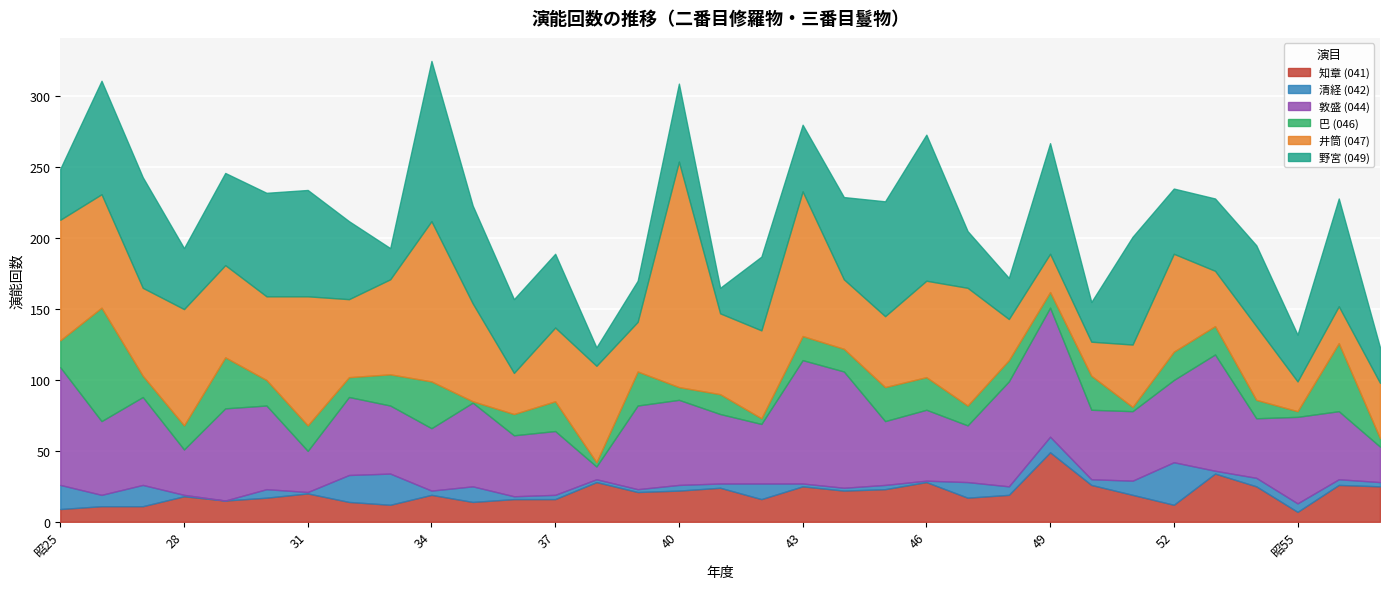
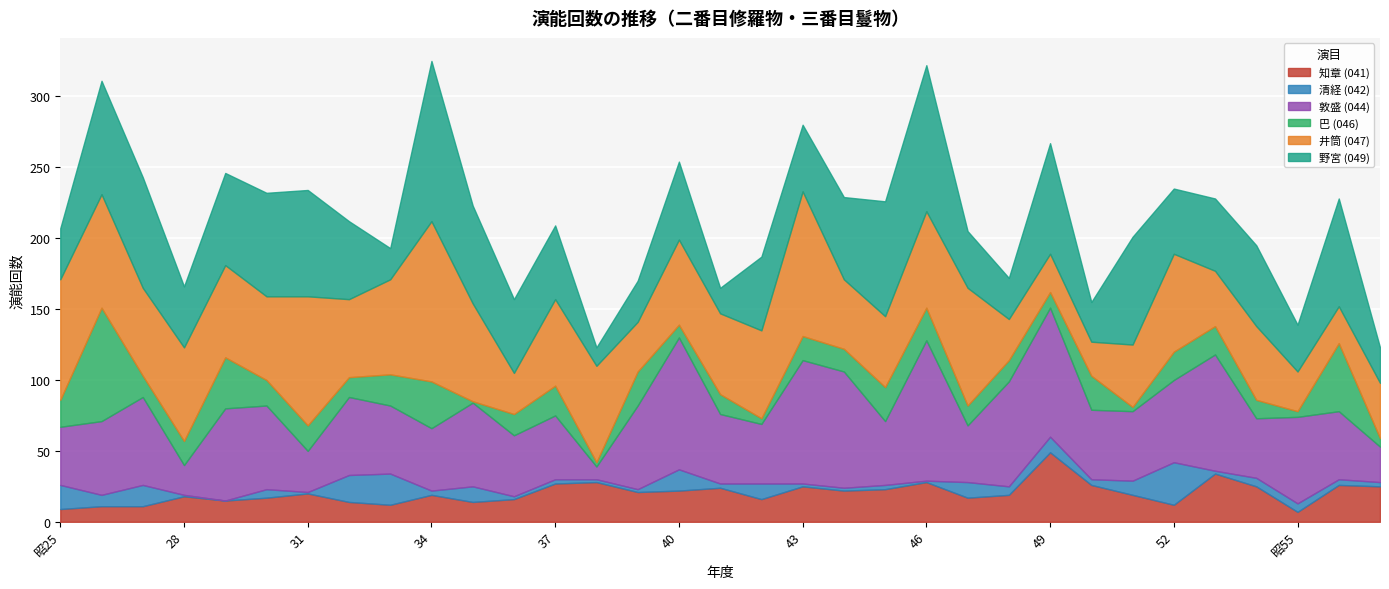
  {
    "知章 (041)": {
      "昭25": 9,
      "34": 19,
-     "37": 16,
+     "37": 27,
      "40": 22,
      "43": 25,
      "49": 49,
      "52": 12,
      "昭55": 7
    },
    "清経 (042)": {
      "昭25": 17,
      "34": 3,
      "37": 3,
-     "40": 4,
+     "40": 15,
      "43": 2,
      "49": 11,
      "52": 30,
      "昭55": 6
    },
    "敦盛 (044)": {
-     "昭25": 83,
-     "28": 32,
+     "昭25": 41,
+     "28": 21,
      "31": 29,
      "34": 44,
      "37": 45,
-     "40": 60,
+     "40": 93,
      "43": 87,
-     "46": 50,
+     "46": 99,
      "49": 91,
      "52": 58,
      "昭55": 61
    },
    "井筒 (047)": {
      "昭25": 85,
-     "28": 82,
+     "28": 66,
      "31": 91,
      "34": 113,
-     "37": 52,
-     "40": 159,
+     "37": 61,
+     "40": 60,
      "43": 102,
      "46": 68,
      "49": 27,
      "52": 69,
-     "昭55": 21
+     "昭55": 28
    }
  }
